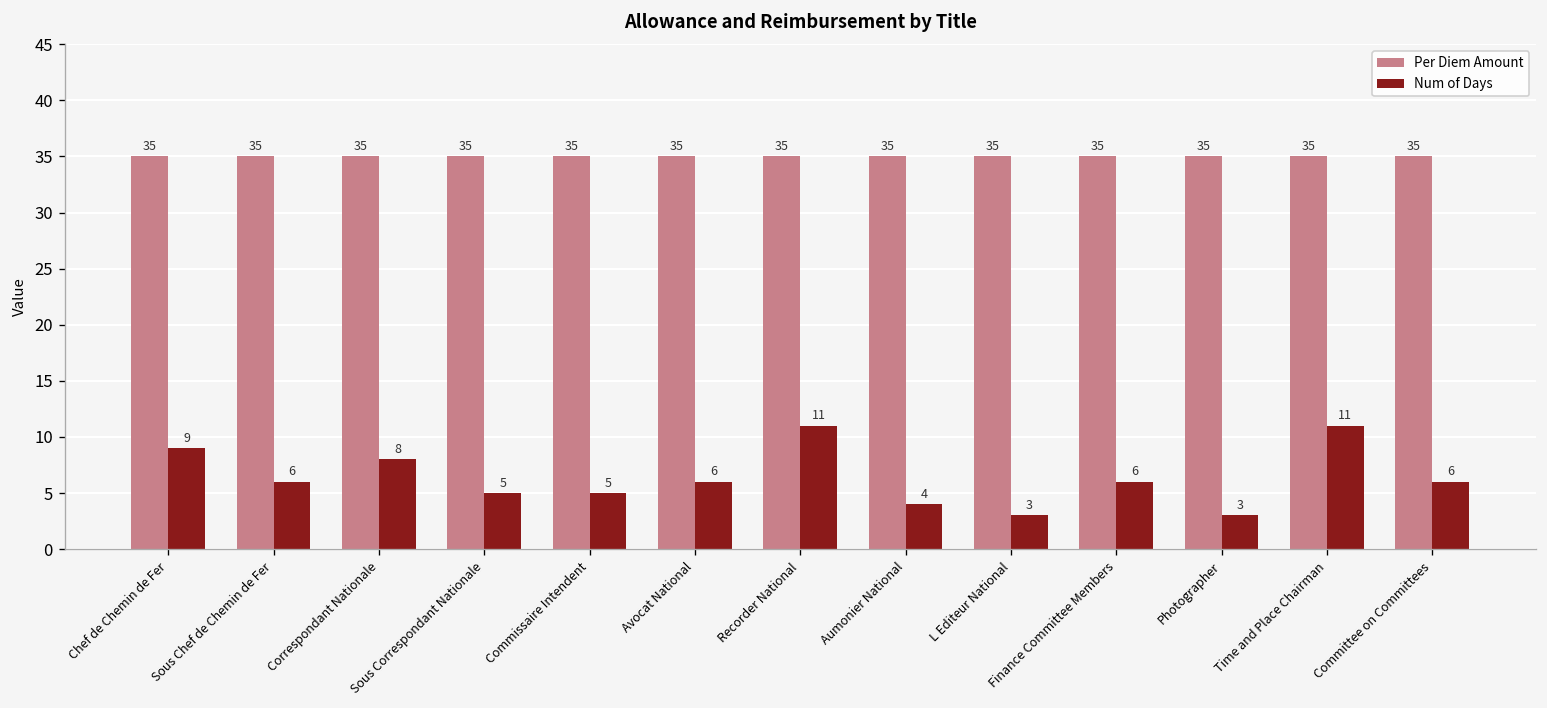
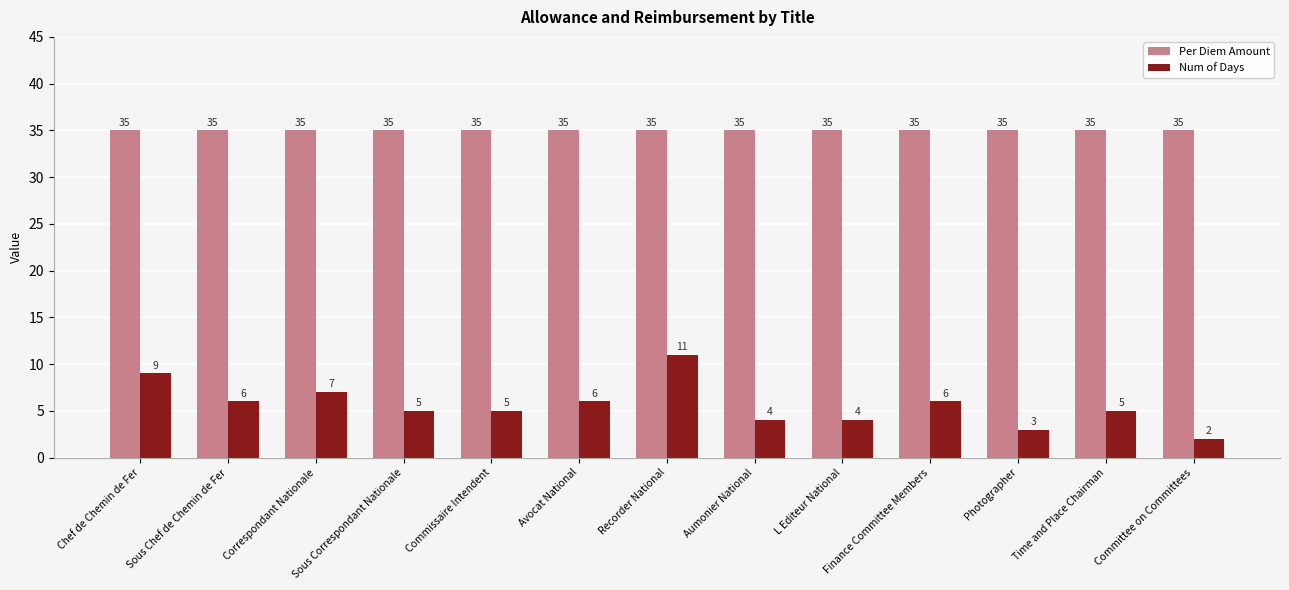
  {
    "Per Diem Amount": {
      "Chef de Chemin de Fer": 35,
      "Sous Chef de Chemin de Fer": 35,
      "Correspondant Nationale": 35,
      "Sous Correspondant Nationale": 35,
      "Commissaire Intendent": 35,
      "Avocat National": 35,
      "Recorder National": 35,
      "Aumonier National": 35,
      "L Editeur National": 35,
      "Finance Committee Members": 35,
      "Photographer": 35,
      "Time and Place Chairman": 35,
      "Committee on Committees": 35
    },
    "Num of Days": {
      "Chef de Chemin de Fer": 9,
      "Sous Chef de Chemin de Fer": 6,
-     "Correspondant Nationale": 8,
+     "Correspondant Nationale": 7,
      "Sous Correspondant Nationale": 5,
      "Commissaire Intendent": 5,
      "Avocat National": 6,
      "Recorder National": 11,
      "Aumonier National": 4,
-     "L Editeur National": 3,
+     "L Editeur National": 4,
      "Finance Committee Members": 6,
      "Photographer": 3,
-     "Time and Place Chairman": 11,
-     "Committee on Committees": 6
+     "Time and Place Chairman": 5,
+     "Committee on Committees": 2
    }
  }
